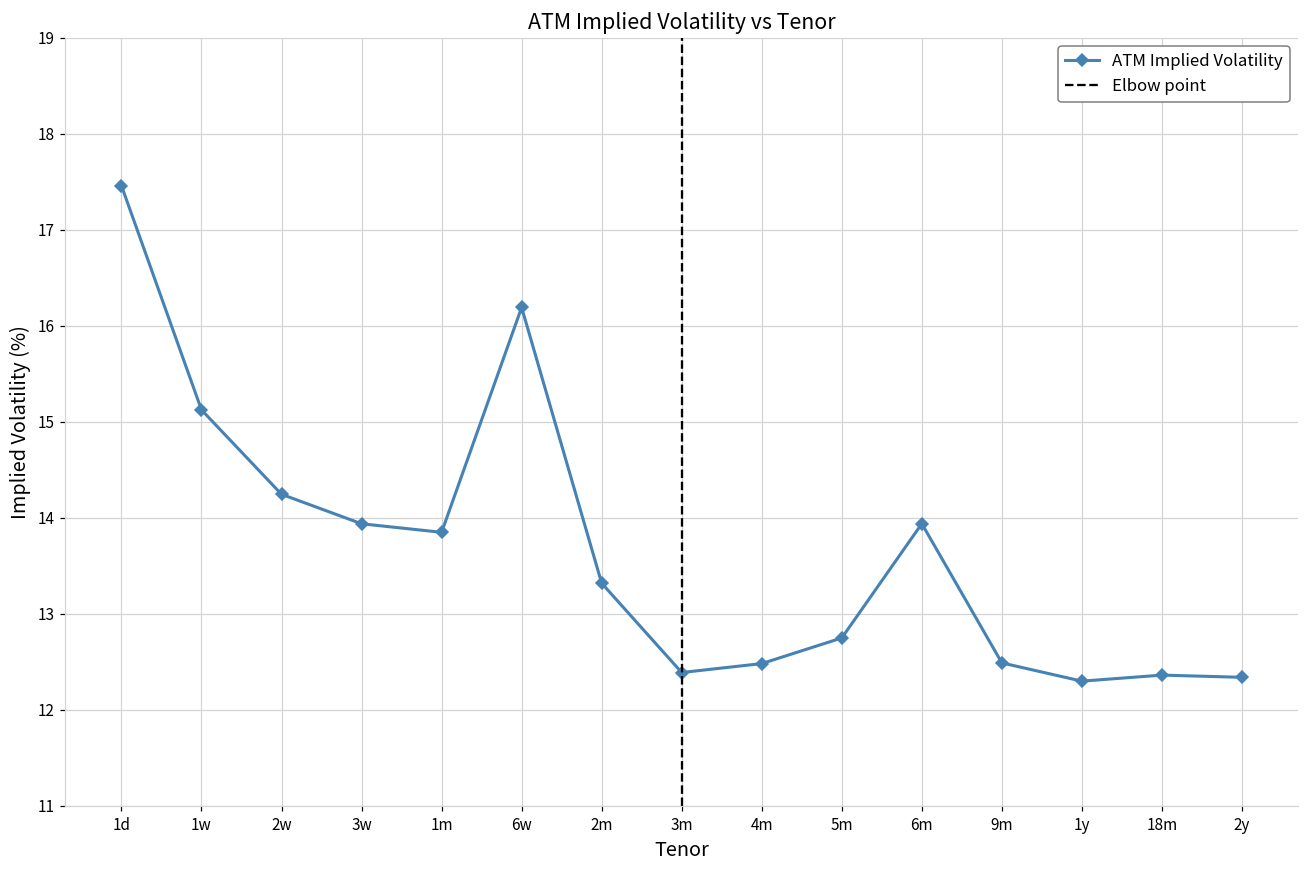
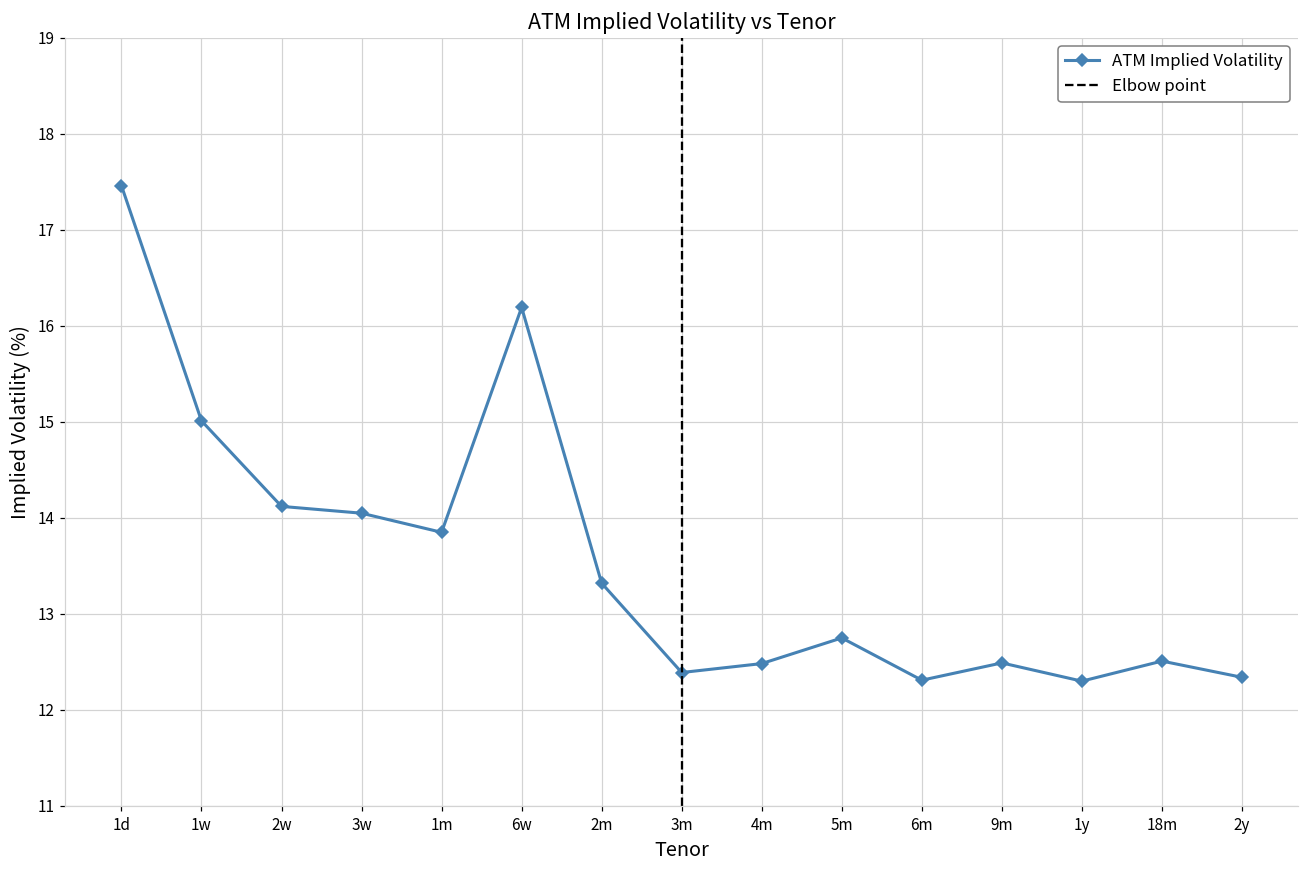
  {
    "1d": 17.5,
-   "1w": 15.1,
-   "2w": 14.2,
-   "3w": 13.9,
+   "1w": 15.0,
+   "2w": 14.1,
+   "3w": 14.0,
    "1m": 13.9,
    "6w": 16.2,
    "2m": 13.3,
    "3m": 12.4,
    "4m": 12.5,
    "5m": 12.8,
-   "6m": 13.9,
+   "6m": 12.3,
    "9m": 12.5,
    "1y": 12.3,
-   "18m": 12.4,
+   "18m": 12.5,
    "2y": 12.3
  }
